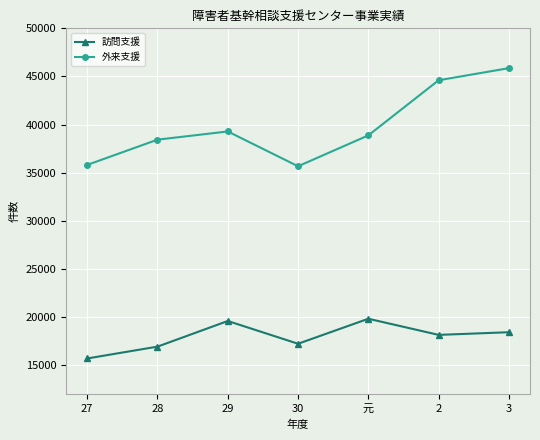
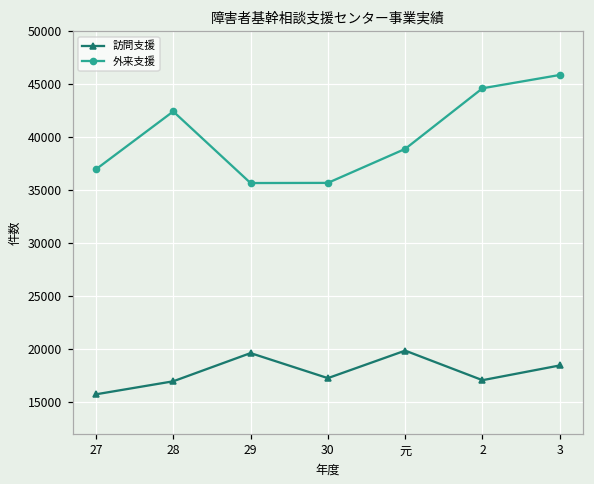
  {
    "訪問支援": {
      "27": 16000,
      "28": 17000,
      "29": 20000,
      "30": 17000,
      "元": 20000,
-     "2": 18000,
+     "2": 17000,
      "3": 18000
    },
    "外来支援": {
-     "27": 36000,
-     "28": 38000,
-     "29": 39000,
+     "27": 37000,
+     "28": 42000,
+     "29": 36000,
      "30": 36000,
      "元": 39000,
      "2": 45000,
      "3": 46000
    }
  }
